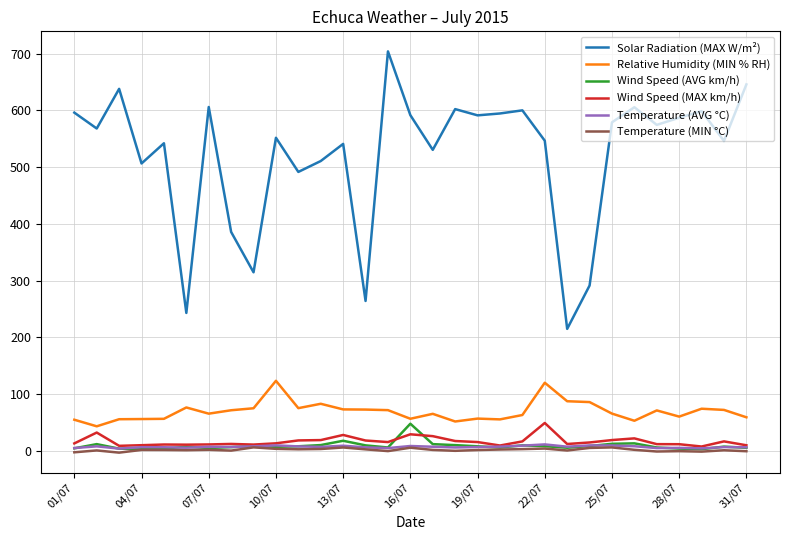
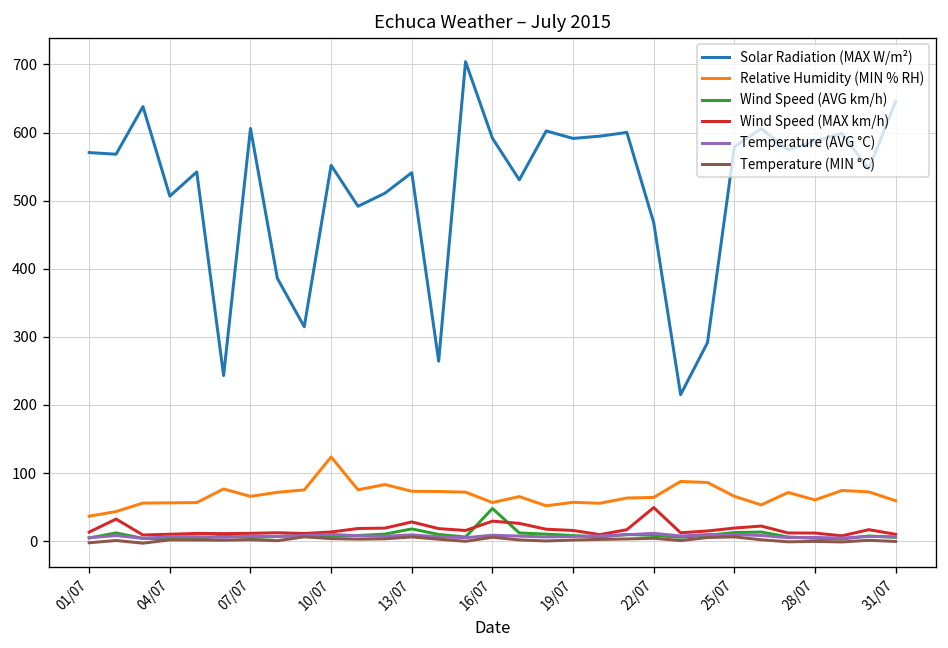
  {
    "Solar Radiation (MAX W/m²)": {
-     "01/07": 600,
+     "01/07": 570,
      "04/07": 510,
      "07/07": 610,
      "10/07": 550,
      "13/07": 540,
      "16/07": 590,
      "19/07": 590,
-     "22/07": 550
+     "22/07": 470
    },
    "Relative Humidity (MIN % RH)": {
-     "01/07": 60,
+     "01/07": 40,
      "04/07": 60,
      "07/07": 70,
      "10/07": 120,
      "13/07": 70,
      "16/07": 60,
      "19/07": 60,
-     "22/07": 120,
+     "22/07": 60,
      "25/07": 70,
      "28/07": 60,
      "31/07": 60
    },
    "Wind Speed (AVG km/h)": {
      "13/07": 20,
      "16/07": 50
    },
    "Wind Speed (MAX km/h)": {
      "01/07": 10,
      "13/07": 30,
      "16/07": 30,
      "19/07": 20,
      "22/07": 50,
      "25/07": 20,
      "28/07": 10
    },
    "Temperature (MIN °C)": {
      "01/07": 0,
      "19/07": 0,
      "28/07": 0,
      "31/07": 0
    }
  }
